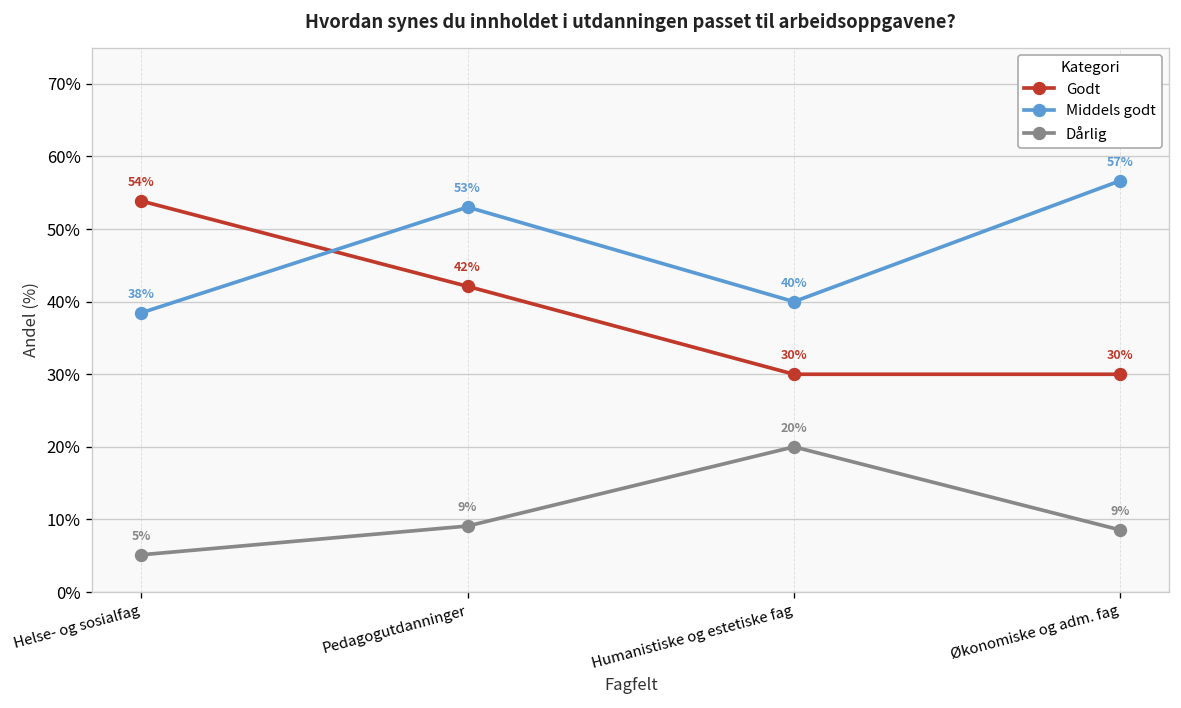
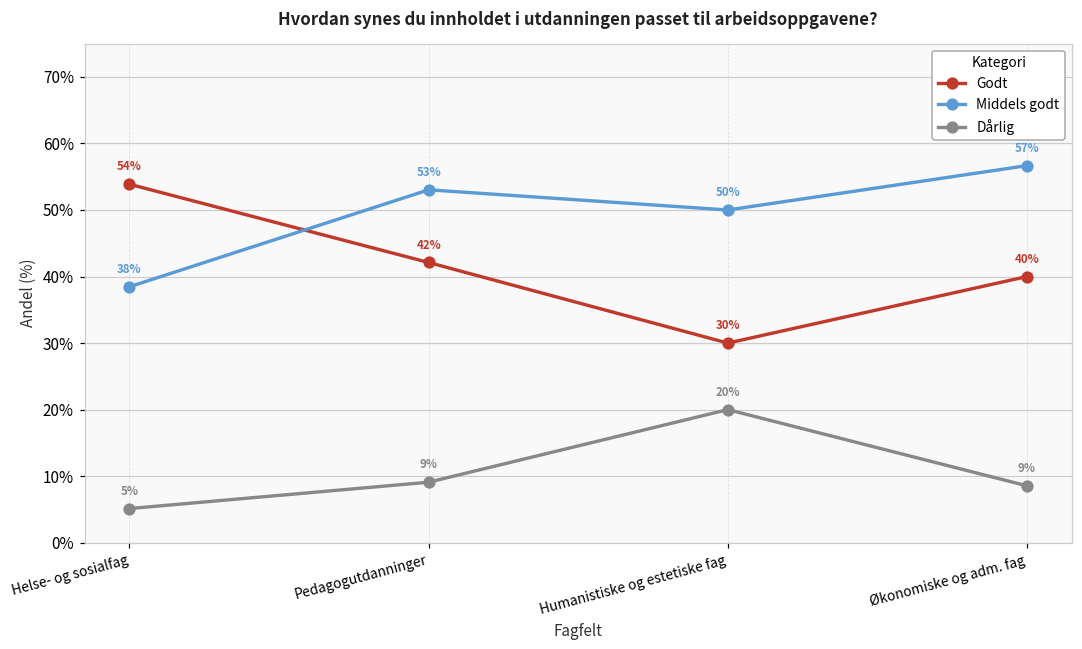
  {
    "Godt": {
      "Helse- og sosialfag": "54%",
      "Pedagogutdanninger": "42%",
      "Humanistiske og estetiske fag": "30%",
-     "Økonomiske og adm. fag": "30%"
+     "Økonomiske og adm. fag": "40%"
    },
    "Middels godt": {
      "Helse- og sosialfag": "38%",
      "Pedagogutdanninger": "53%",
-     "Humanistiske og estetiske fag": "40%",
+     "Humanistiske og estetiske fag": "50%",
      "Økonomiske og adm. fag": "57%"
    },
    "Dårlig": {
      "Helse- og sosialfag": "5%",
      "Pedagogutdanninger": "9%",
      "Humanistiske og estetiske fag": "20%",
      "Økonomiske og adm. fag": "9%"
    }
  }
